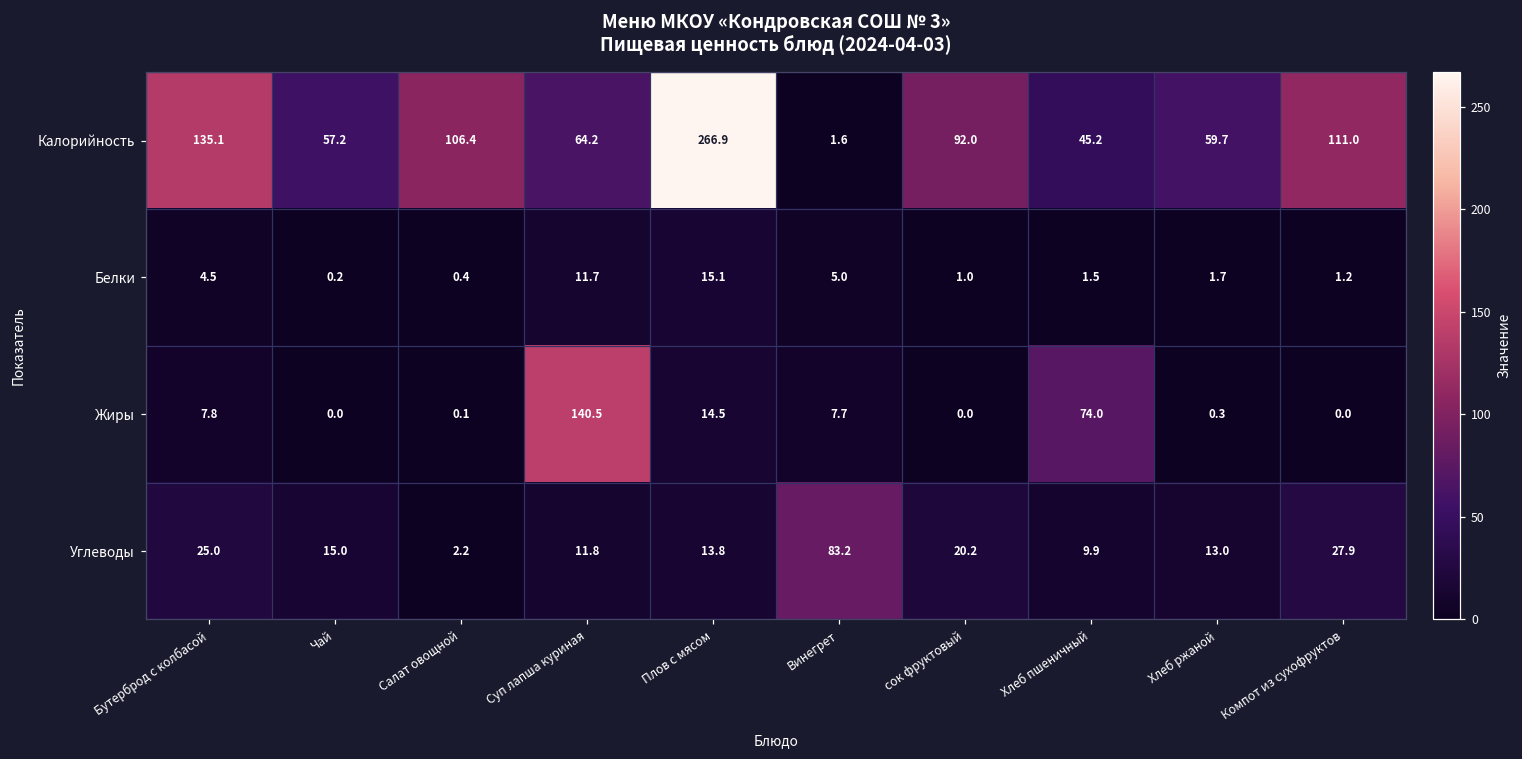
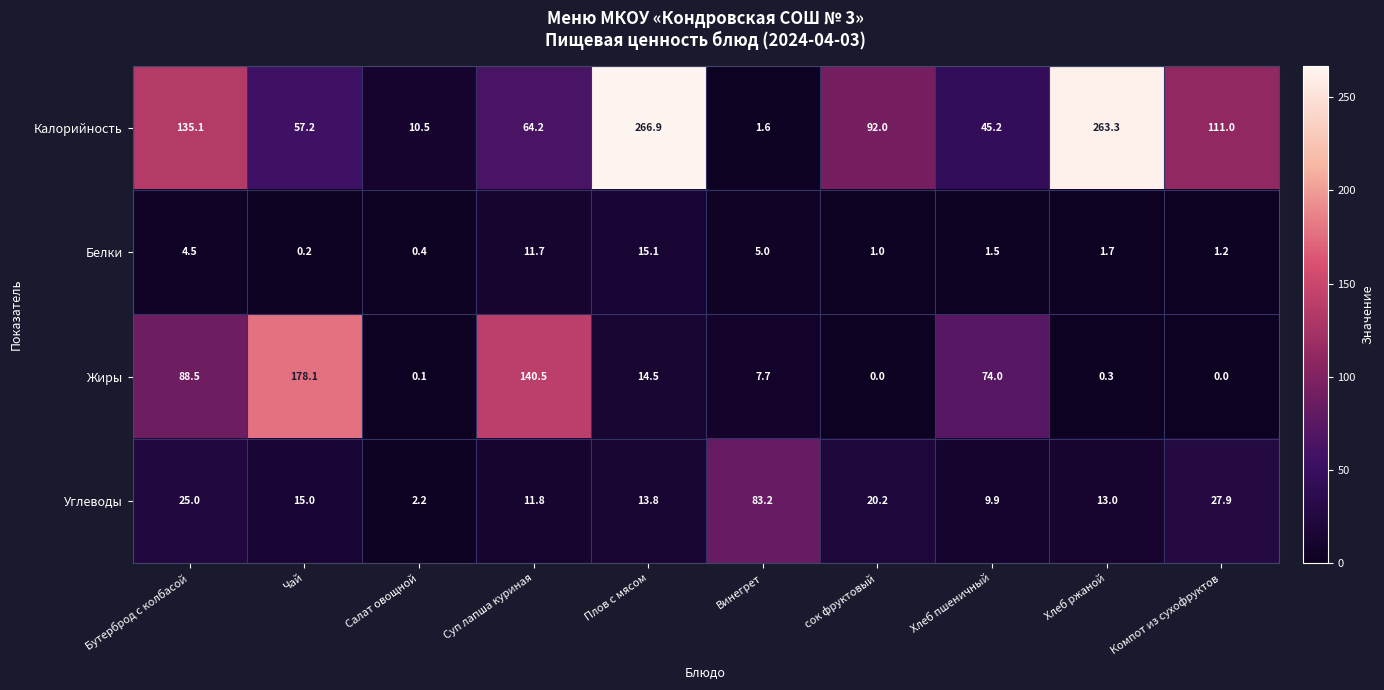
  {
    "Калорийность": {
      "Бутерброд с колбасой": 135.1,
      "Чай": 57.2,
-     "Салат овощной": 106.4,
+     "Салат овощной": 10.5,
      "Суп лапша куриная": 64.2,
      "Плов с мясом": 266.9,
      "Винегрет": 1.6,
      "сок фруктовый": 92.0,
      "Хлеб пшеничный": 45.2,
-     "Хлеб ржаной": 59.7,
+     "Хлеб ржаной": 263.3,
      "Компот из сухофруктов": 111.0
    },
    "Белки": {
      "Бутерброд с колбасой": 4.5,
      "Чай": 0.2,
      "Салат овощной": 0.4,
      "Суп лапша куриная": 11.7,
      "Плов с мясом": 15.1,
      "Винегрет": 5.0,
      "сок фруктовый": 1.0,
      "Хлеб пшеничный": 1.5,
      "Хлеб ржаной": 1.7,
      "Компот из сухофруктов": 1.2
    },
    "Жиры": {
-     "Бутерброд с колбасой": 7.8,
-     "Чай": 0.0,
+     "Бутерброд с колбасой": 88.5,
+     "Чай": 178.1,
      "Салат овощной": 0.1,
      "Суп лапша куриная": 140.5,
      "Плов с мясом": 14.5,
      "Винегрет": 7.7,
      "сок фруктовый": 0.0,
      "Хлеб пшеничный": 74.0,
      "Хлеб ржаной": 0.3,
      "Компот из сухофруктов": 0.0
    },
    "Углеводы": {
      "Бутерброд с колбасой": 25.0,
      "Чай": 15.0,
      "Салат овощной": 2.2,
      "Суп лапша куриная": 11.8,
      "Плов с мясом": 13.8,
      "Винегрет": 83.2,
      "сок фруктовый": 20.2,
      "Хлеб пшеничный": 9.9,
      "Хлеб ржаной": 13.0,
      "Компот из сухофруктов": 27.9
    }
  }
